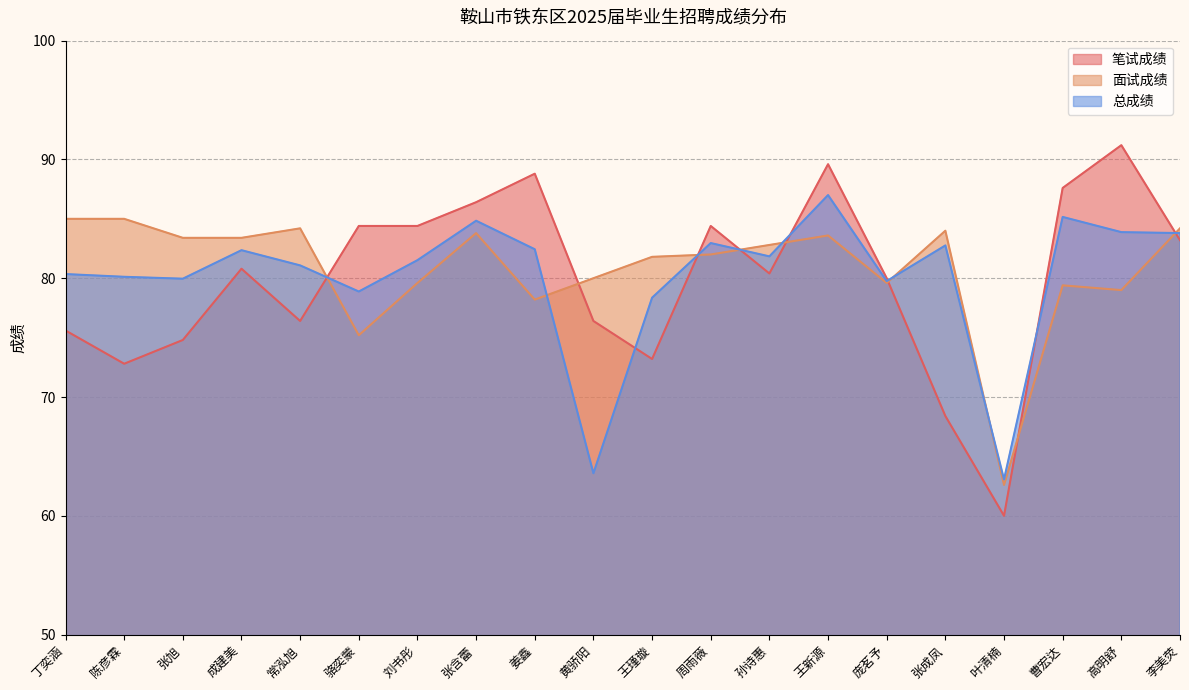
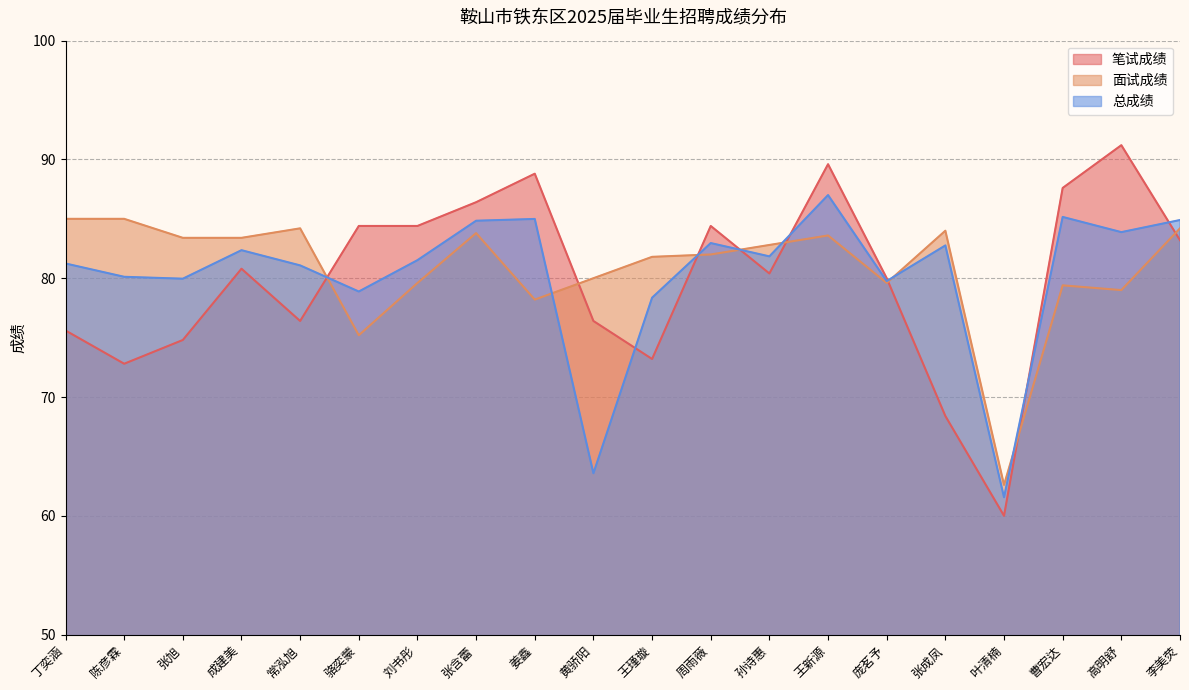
  {
    "总成绩": {
-     "丁奕涵": 80.4,
+     "丁奕涵": 81.2,
      "陈彦霖": 80.1,
      "张旭": 80.0,
      "成建美": 82.4,
      "常泓旭": 81.1,
      "骆奕蒙": 78.9,
      "刘书彤": 81.5,
      "张含蕾": 84.8,
-     "姜鑫": 82.4,
+     "姜鑫": 85.0,
      "黄骄阳": 63.6,
      "王瑾璇": 78.4,
      "周雨薇": 83.0,
      "孙诗惠": 81.8,
      "王新源": 87.0,
      "张成凤": 82.8,
-     "叶清楠": 63.1,
+     "叶清楠": 61.6,
      "曹宏达": 85.2,
      "高明舒": 83.9,
-     "李美荧": 83.8
+     "李美荧": 84.9
    }
  }
